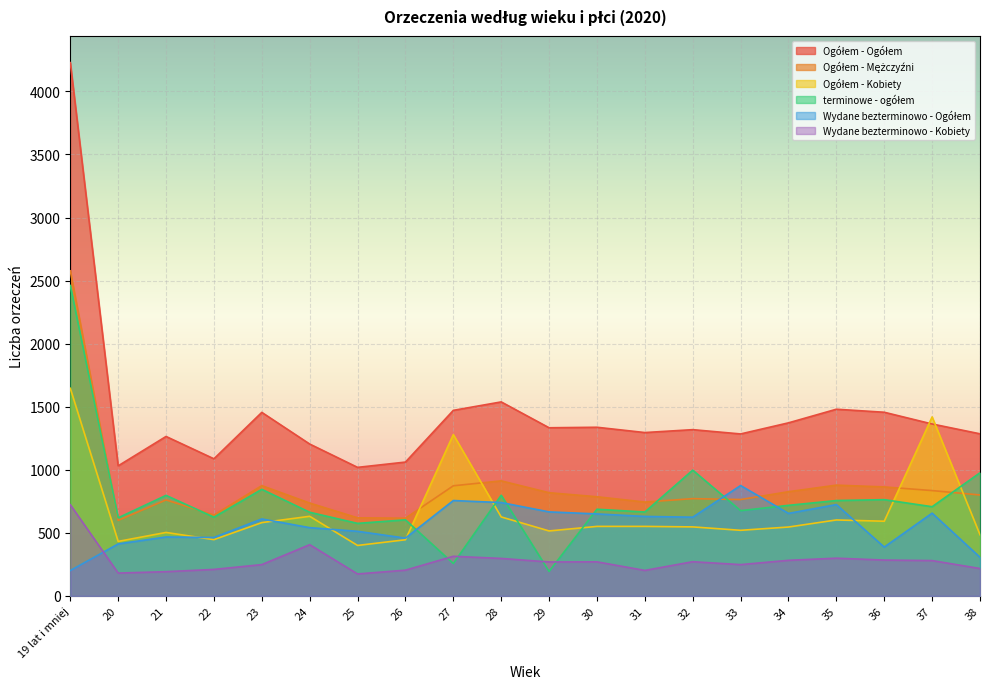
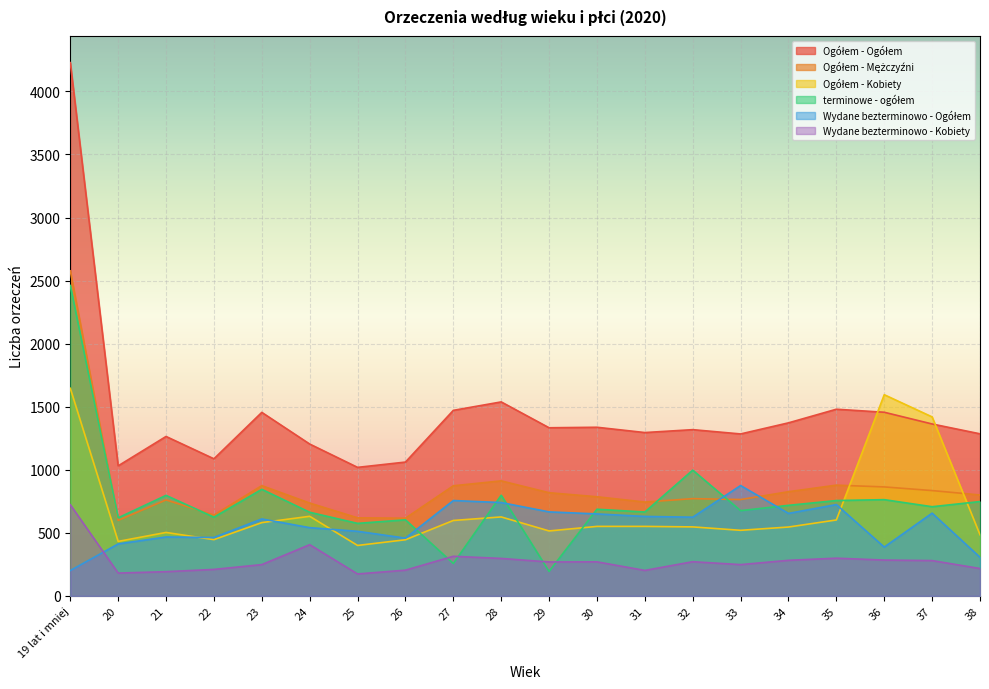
  {
    "Ogółem - Kobiety": {
      "19 lat i mniej": 1650,
      "21": 500,
      "23": 580,
      "24": 630,
      "25": 400,
-     "27": 1280,
+     "27": 600,
      "28": 630,
      "29": 520,
      "30": 550,
      "31": 550,
      "32": 550,
      "33": 520,
      "34": 550,
      "35": 600,
-     "36": 590,
+     "36": 1600,
      "37": 1420,
      "38": 490
    },
    "terminowe - ogółem": {
      "19 lat i mniej": 2460,
      "21": 800,
      "23": 850,
      "24": 660,
      "25": 580,
      "27": 260,
      "28": 800,
      "29": 190,
      "30": 690,
      "31": 670,
      "32": 1000,
      "33": 680,
      "34": 720,
      "35": 760,
      "36": 760,
      "37": 710,
-     "38": 980
+     "38": 750
    },
    "Wydane bezterminowo - Ogółem": {
      "19 lat i mniej": 200,
      "21": 470,
      "23": 610,
      "24": 540,
      "25": 510,
      "27": 760,
      "28": 740,
      "29": 670,
      "30": 650,
      "31": 630,
      "32": 620,
      "33": 880,
      "34": 650,
      "35": 720,
      "36": 390,
      "37": 660,
      "38": 310
    },
    "Wydane bezterminowo - Kobiety": {
      "19 lat i mniej": 720,
      "20": 180,
      "21": 190,
      "22": 210,
      "23": 250,
      "24": 410,
      "25": 170,
      "26": 200,
      "27": 310,
      "28": 300,
      "29": 270,
      "30": 270,
      "31": 200,
      "32": 270,
      "33": 250,
      "34": 280,
      "35": 300,
      "36": 280,
      "37": 280,
      "38": 220
    }
  }
